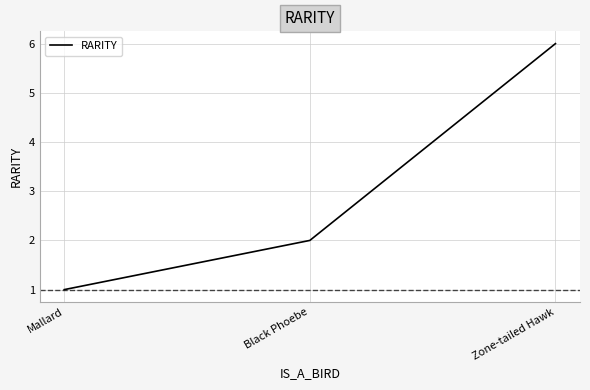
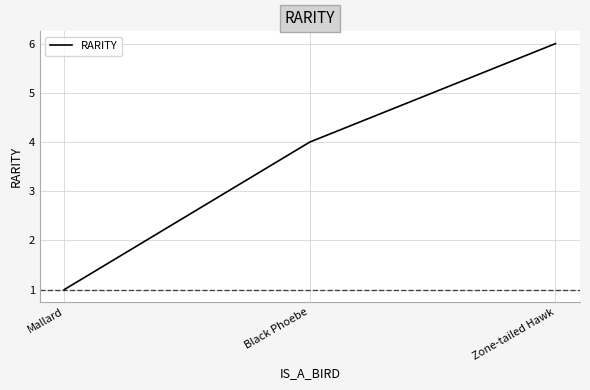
  {
    "Mallard": 1,
-   "Black Phoebe": 2,
+   "Black Phoebe": 4,
    "Zone-tailed Hawk": 6
  }
